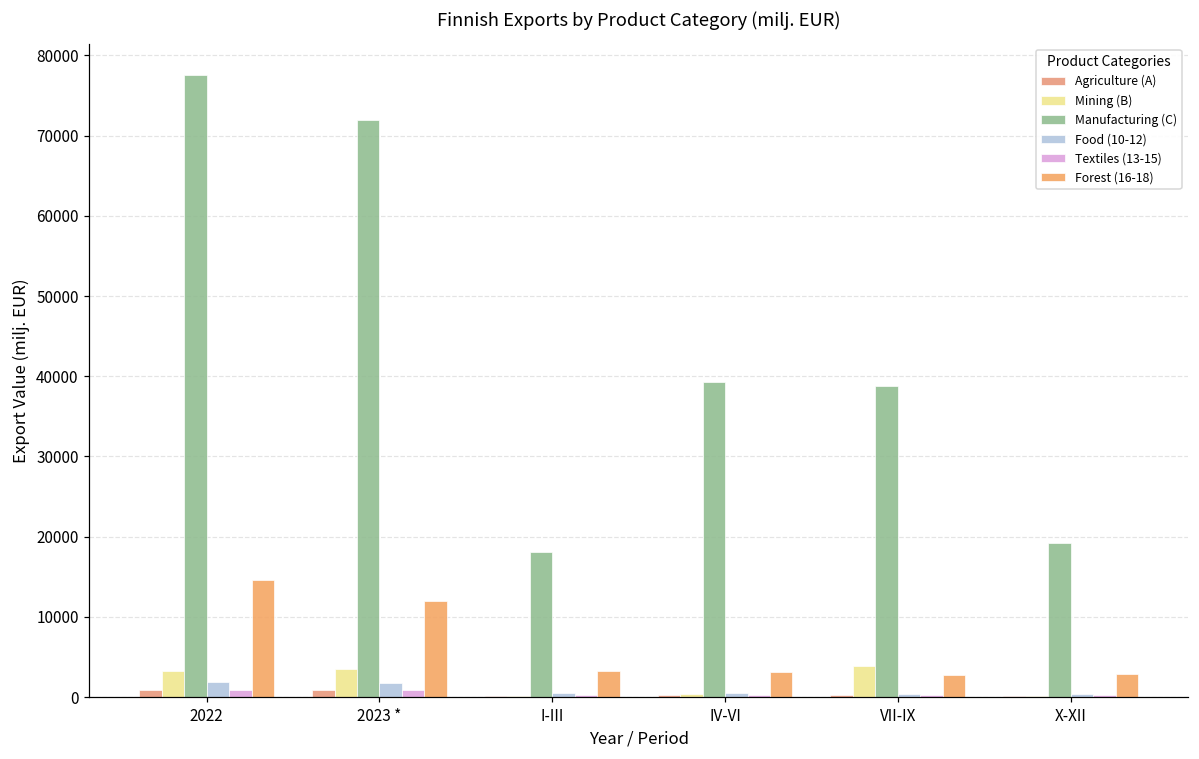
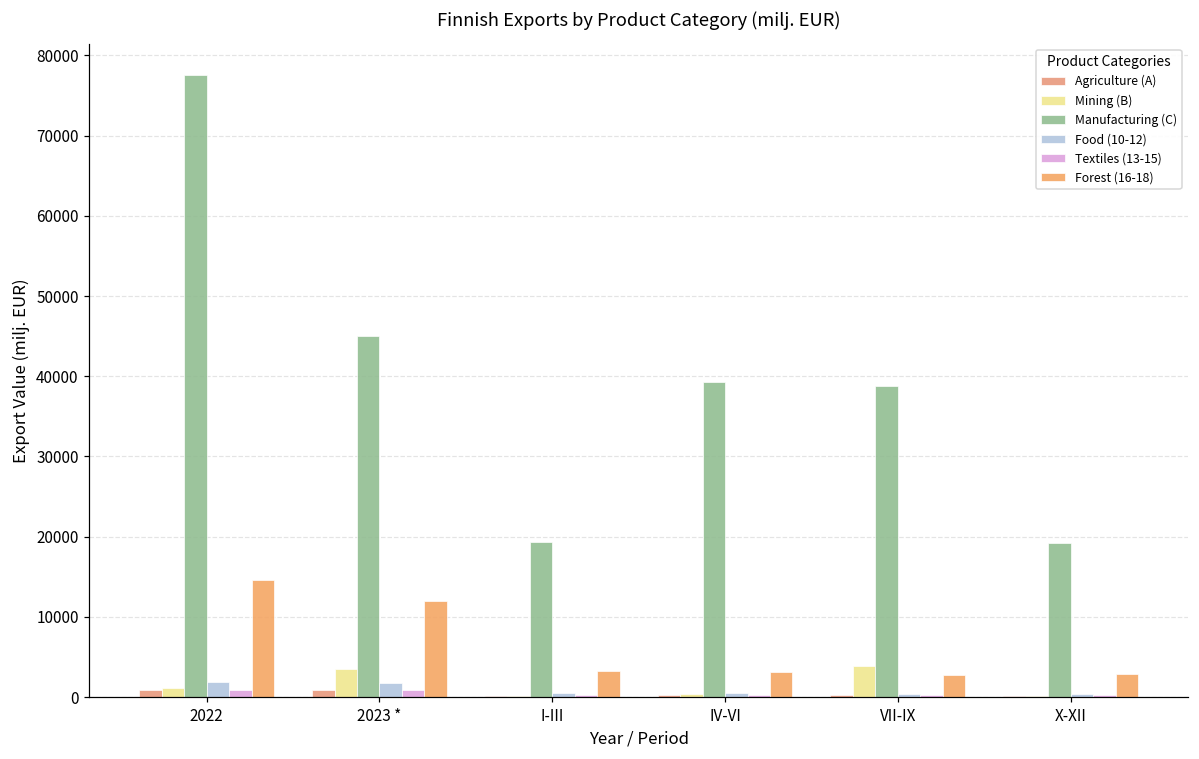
  {
    "Mining (B)": {
-     "2022": 3000,
+     "2022": 1000,
      "2023 *": 3000,
      "IV-VI": 0,
      "VII-IX": 4000
    },
    "Manufacturing (C)": {
      "2022": 78000,
-     "2023 *": 72000,
-     "I-III": 18000,
+     "2023 *": 45000,
+     "I-III": 19000,
      "IV-VI": 39000,
      "VII-IX": 39000,
      "X-XII": 19000
    }
  }
